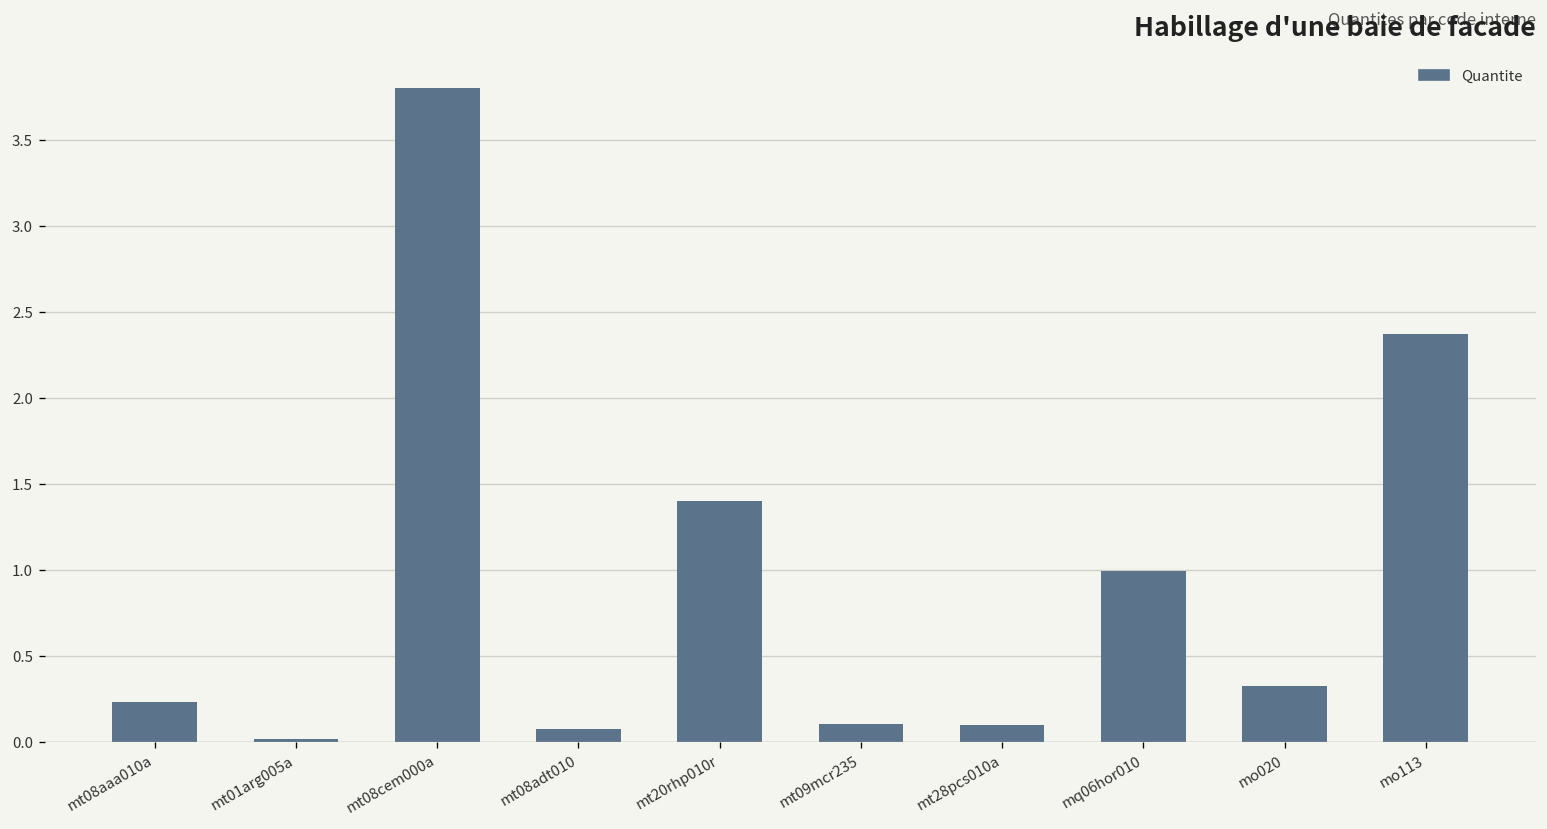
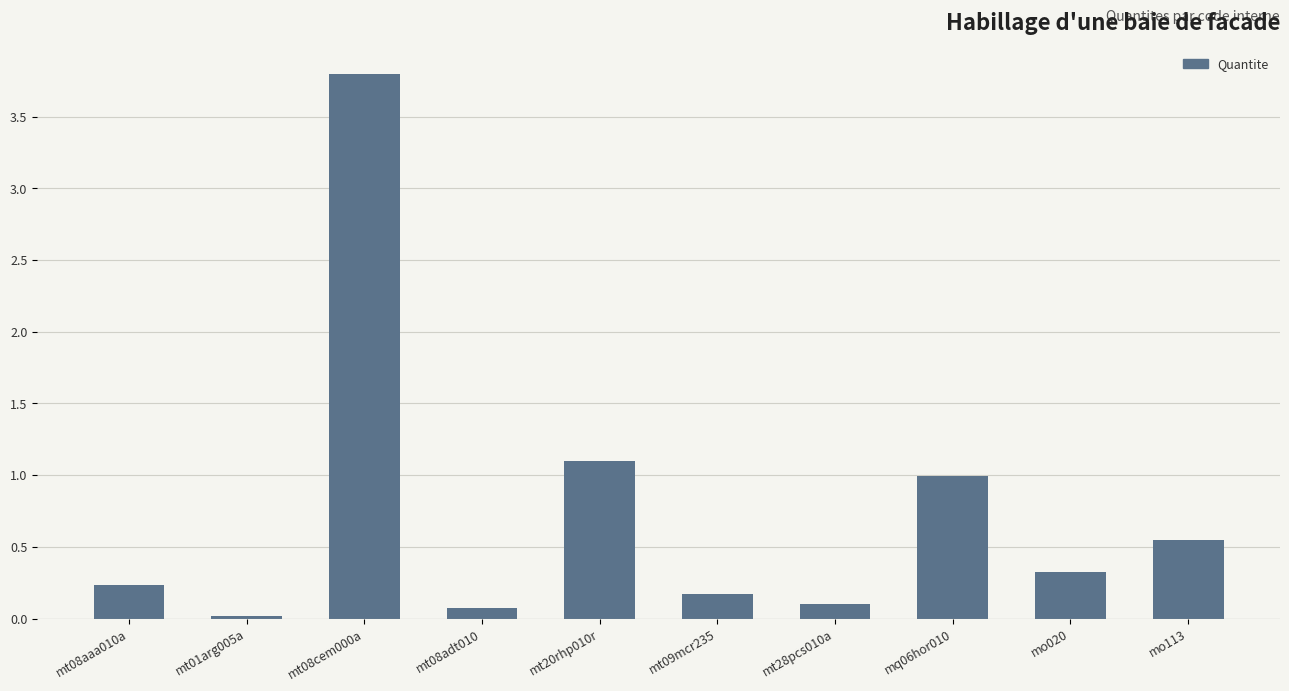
  {
    "mt08aaa010a": 0.23,
    "mt08cem000a": 3.80,
    "mt08adt010": 0.08,
-   "mt20rhp010r": 1.4,
-   "mt09mcr235": 0.11,
+   "mt20rhp010r": 1.1,
+   "mt09mcr235": 0.17,
    "mt28pcs010a": 0.10,
    "mq06hor010": 0.99,
    "mo020": 0.32,
-   "mo113": 2.37
+   "mo113": 0.55
  }
